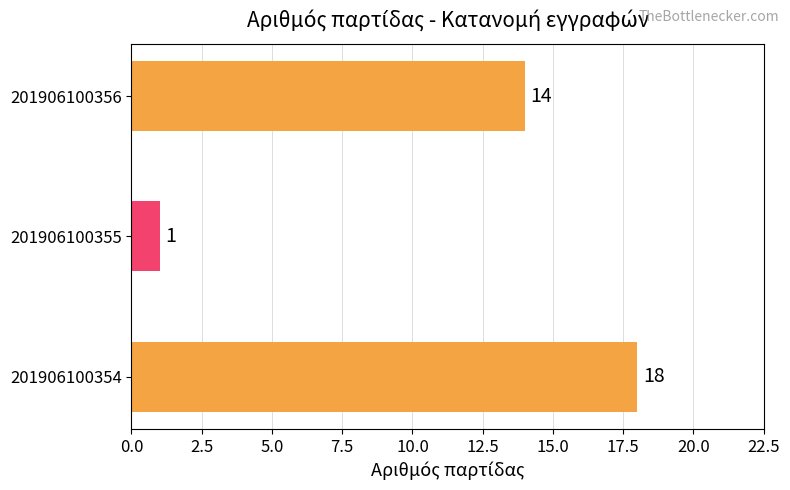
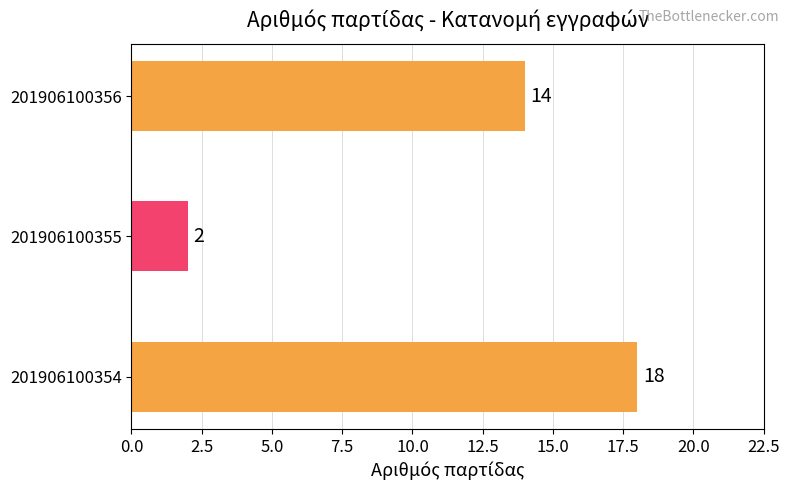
  {
    "201906100356": 14,
-   "201906100355": 1,
+   "201906100355": 2,
    "201906100354": 18
  }
